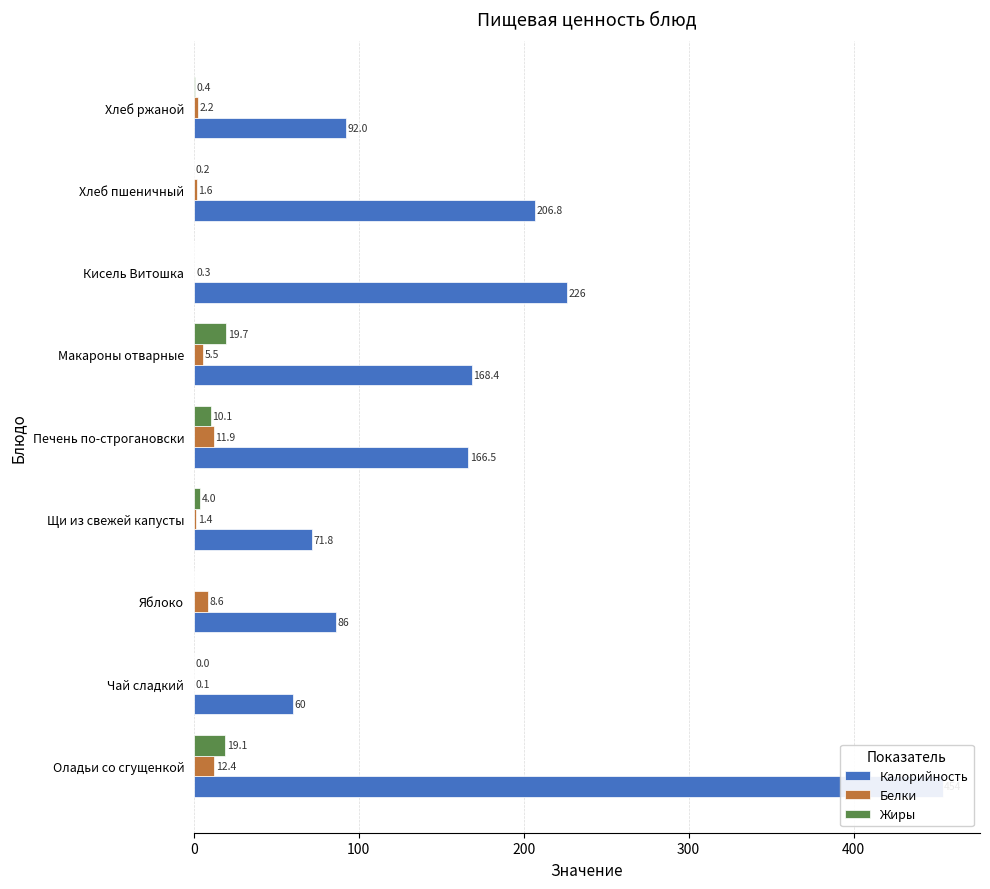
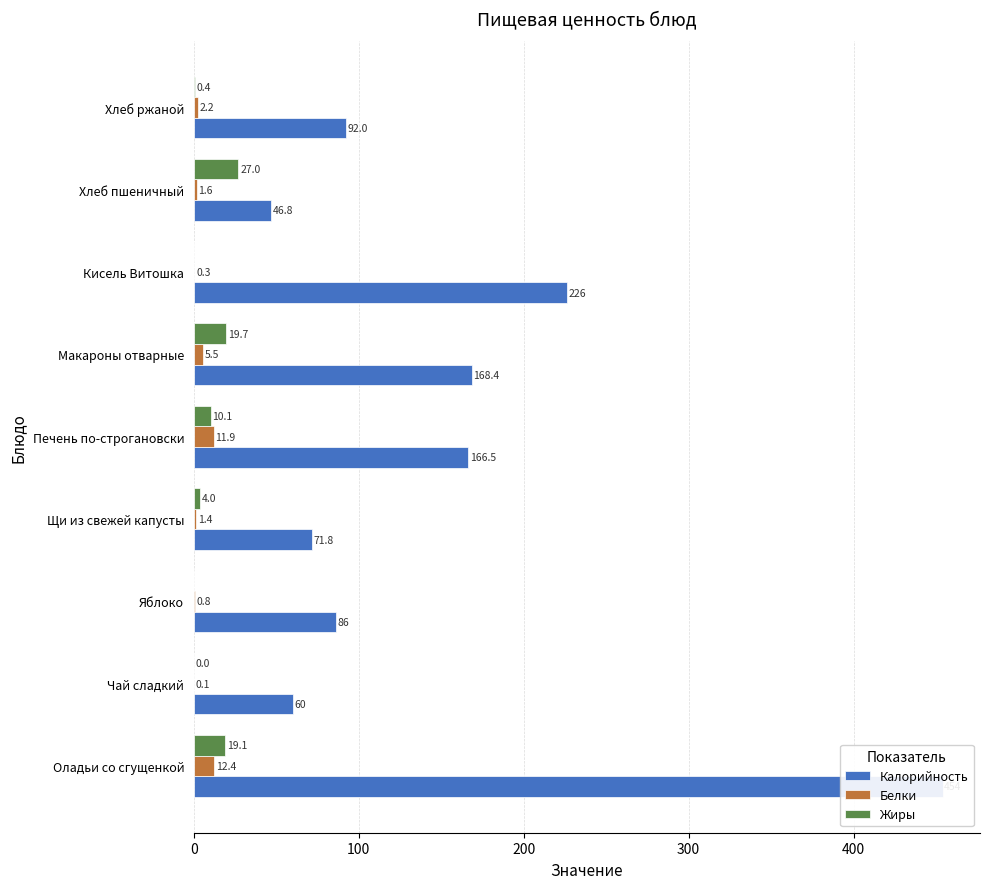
  {
    "Калорийность": {
      "Хлеб ржаной": 92.0,
-     "Хлеб пшеничный": 206.8,
+     "Хлеб пшеничный": 46.8,
      "Кисель Витошка": 226,
      "Макароны отварные": 168.4,
      "Печень по-строгановски": 166.5,
      "Щи из свежей капусты": 71.8,
      "Яблоко": 86,
      "Чай сладкий": 60
    },
    "Белки": {
      "Хлеб ржаной": 2.2,
      "Хлеб пшеничный": 1.6,
      "Кисель Витошка": 0.3,
      "Макароны отварные": 5.5,
      "Печень по-строгановски": 11.9,
      "Щи из свежей капусты": 1.4,
-     "Яблоко": 8.6,
+     "Яблоко": 0.8,
      "Чай сладкий": 0.1,
      "Оладьи со сгущенкой": 12.4
    },
    "Жиры": {
      "Хлеб ржаной": 0.4,
-     "Хлеб пшеничный": 0.2,
+     "Хлеб пшеничный": 27.0,
      "Макароны отварные": 19.7,
      "Печень по-строгановски": 10.1,
      "Щи из свежей капусты": 4.0,
      "Чай сладкий": 0.0,
      "Оладьи со сгущенкой": 19.1
    }
  }
